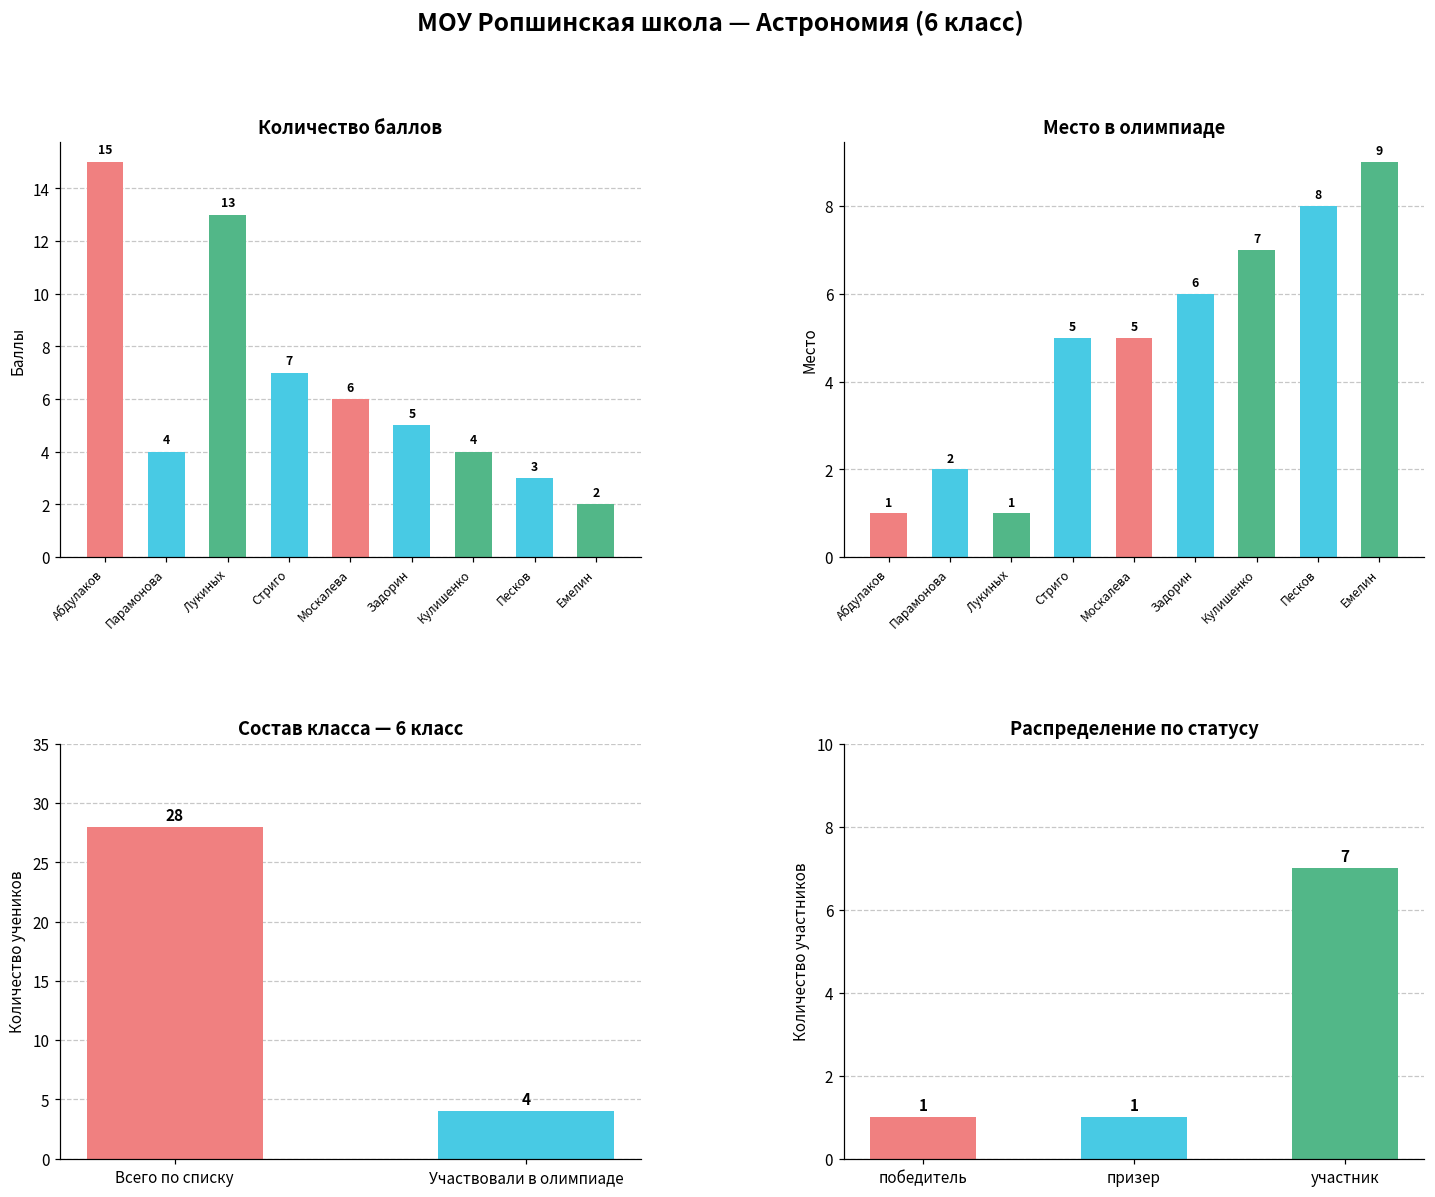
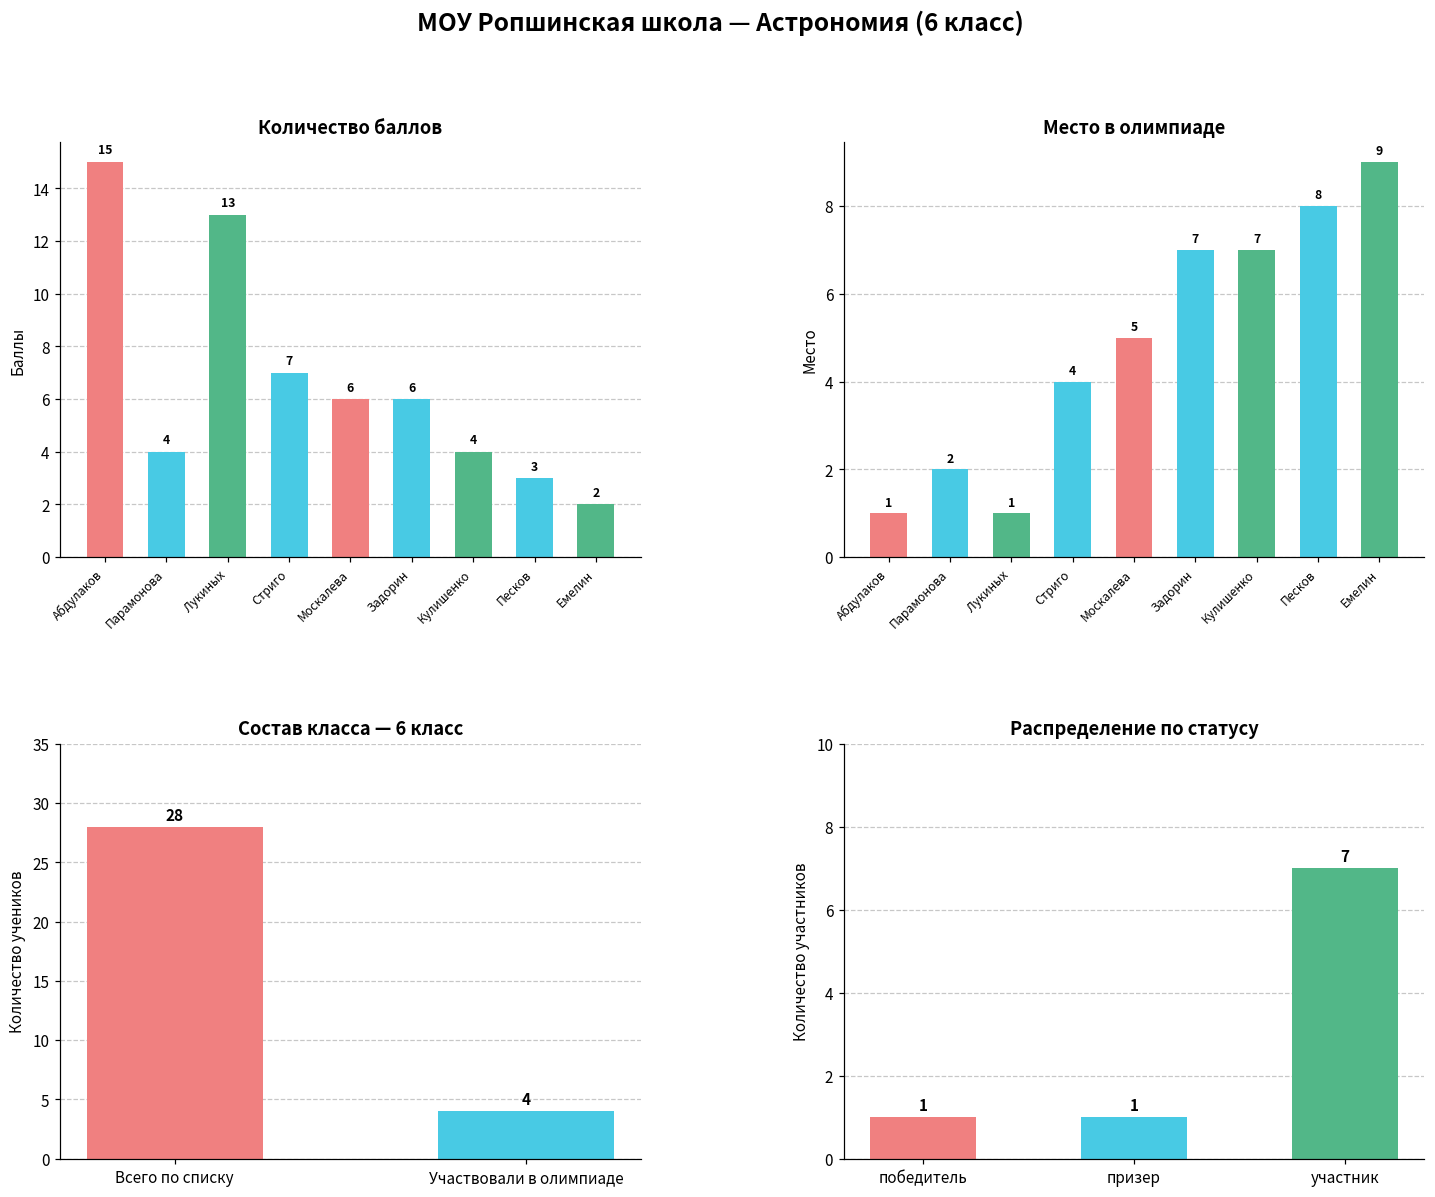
  {
    "Количество баллов": {
      "Абдулаков": 15,
      "Парамонова": 4,
      "Лукиных": 13,
      "Стриго": 7,
      "Москалева": 6,
-     "Задорин": 5,
+     "Задорин": 6,
      "Кулишенко": 4,
      "Песков": 3,
      "Емелин": 2
    },
    "Место в олимпиаде": {
      "Абдулаков": 1,
      "Парамонова": 2,
      "Лукиных": 1,
-     "Стриго": 5,
+     "Стриго": 4,
      "Москалева": 5,
-     "Задорин": 6,
+     "Задорин": 7,
      "Кулишенко": 7,
      "Песков": 8,
      "Емелин": 9
    },
    "Состав класса — 6 класс": {
      "Всего по списку": 28,
      "Участвовали в олимпиаде": 4
    },
    "Распределение по статусу": {
      "победитель": 1,
      "призер": 1,
      "участник": 7
    }
  }
